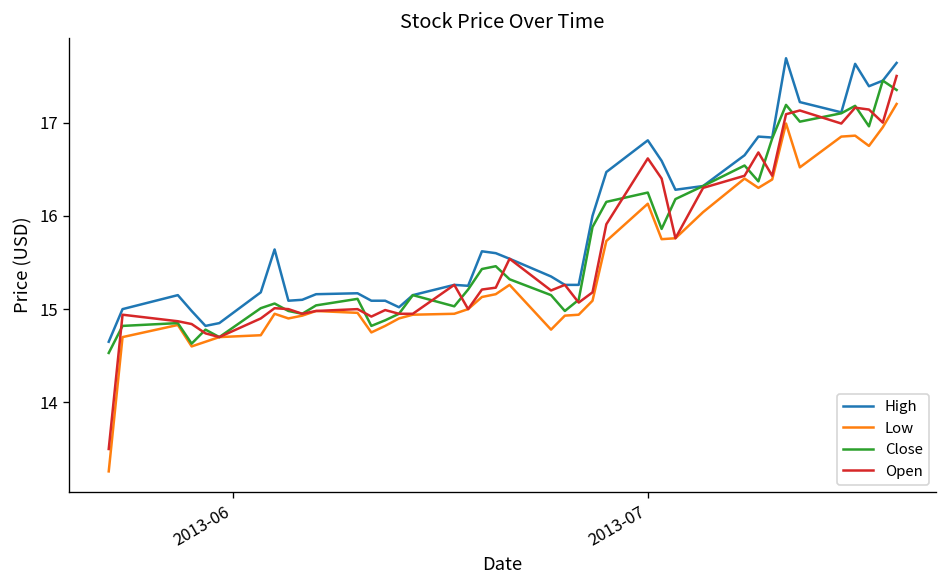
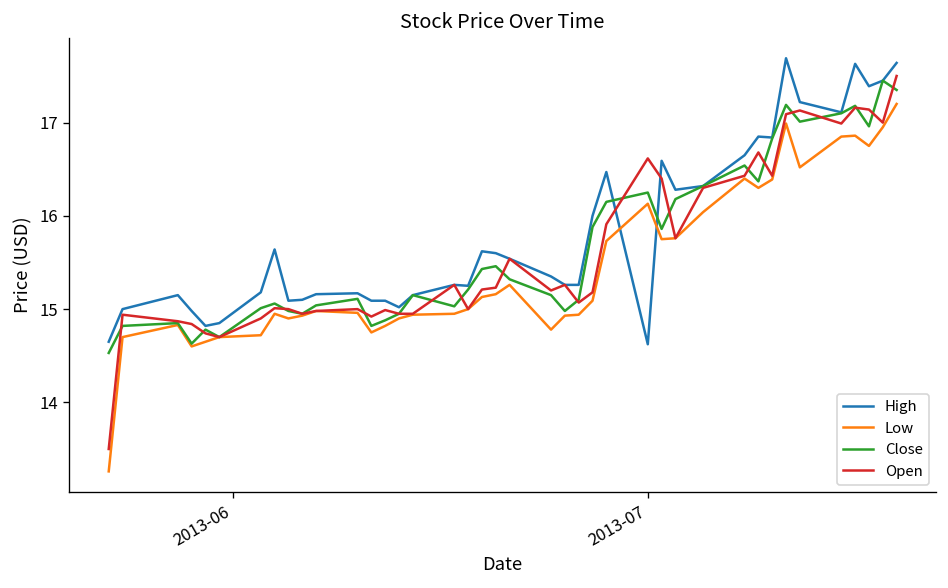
  {
    "High": {
-     "2013-07": 16.8
+     "2013-07": 14.6
    },
    "Low": {
      "2013-07": 16.1
    },
    "Close": {
      "2013-07": 16.3
    },
    "Open": {
      "2013-07": 16.6
    }
  }
